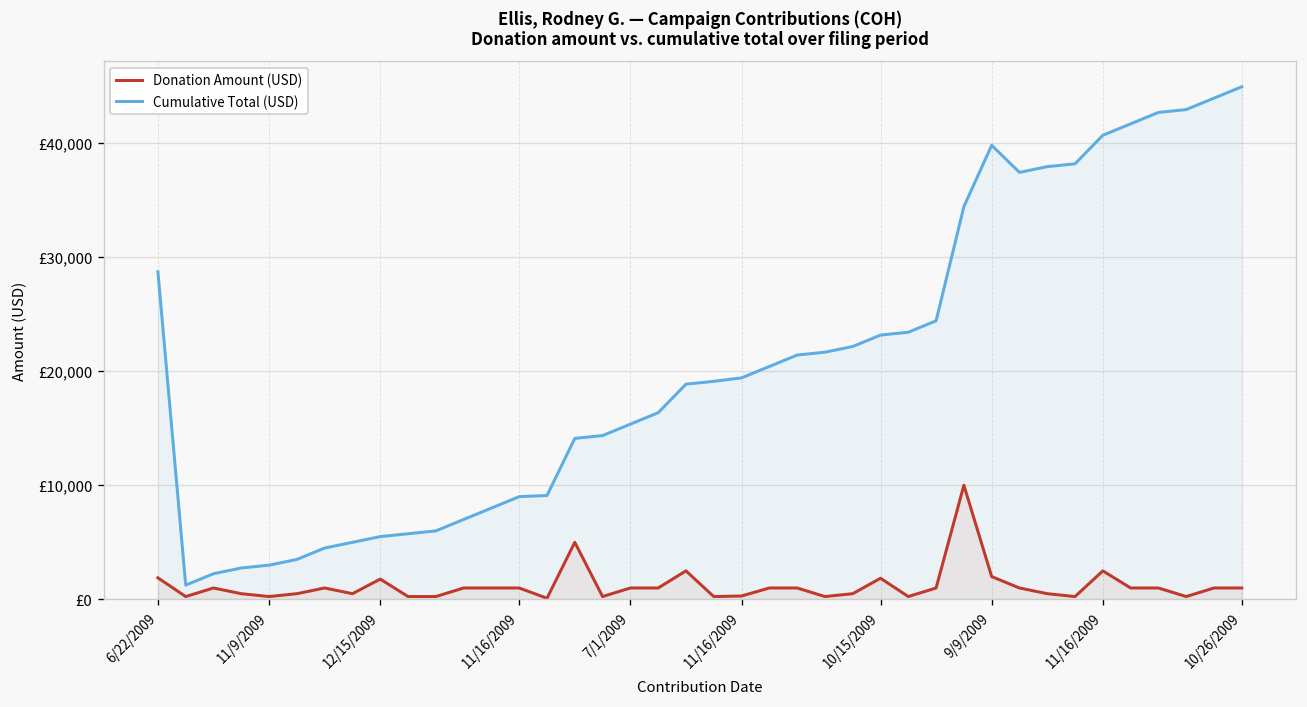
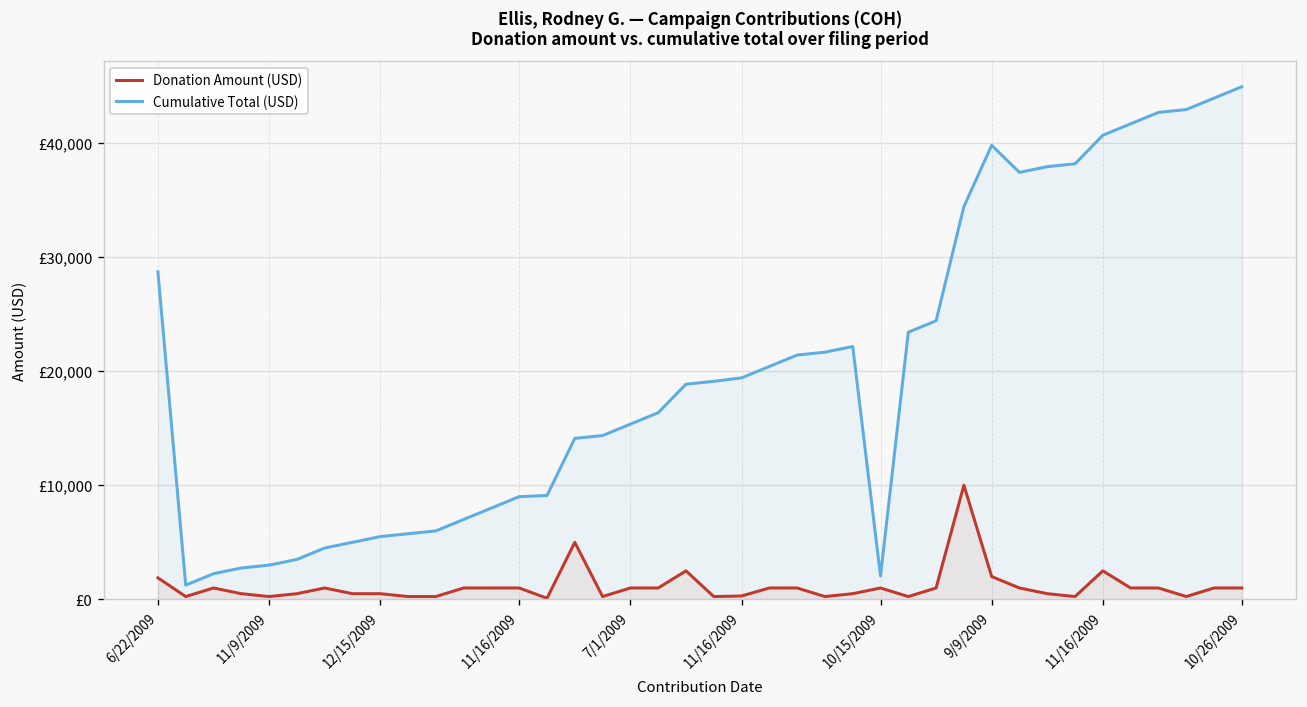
  {
    "Donation Amount (USD)": {
      "6/22/2009": "£2,000",
-     "12/15/2009": "£2,000",
+     "12/15/2009": "£1,000",
      "7/1/2009": "£1,000",
-     "10/15/2009": "£2,000",
+     "10/15/2009": "£1,000",
      "9/9/2009": "£2,000"
    },
    "Cumulative Total (USD)": {
      "6/22/2009": "£29,000",
      "12/15/2009": "£6,000",
      "7/1/2009": "£15,000",
-     "10/15/2009": "£23,000",
+     "10/15/2009": "£2,000",
      "9/9/2009": "£40,000"
    }
  }
